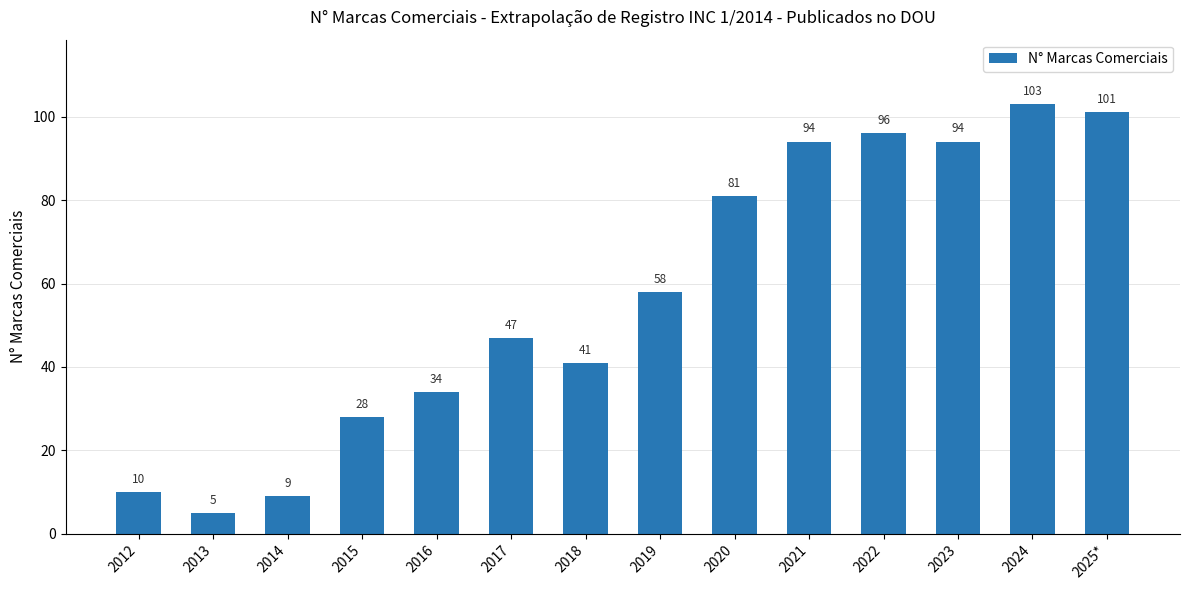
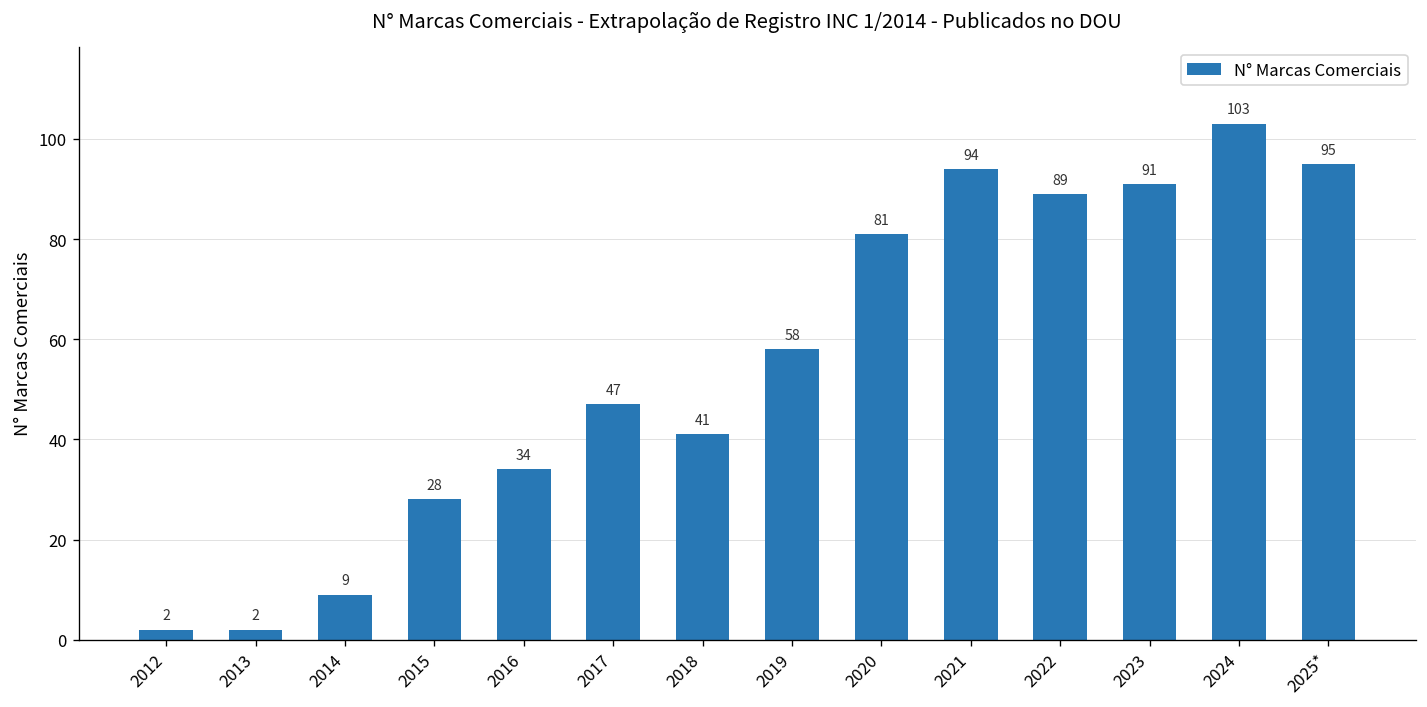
  {
-   "2012": 10,
-   "2013": 5,
+   "2012": 2,
+   "2013": 2,
    "2014": 9,
    "2015": 28,
    "2016": 34,
    "2017": 47,
    "2018": 41,
    "2019": 58,
    "2020": 81,
    "2021": 94,
-   "2022": 96,
-   "2023": 94,
+   "2022": 89,
+   "2023": 91,
    "2024": 103,
-   "2025*": 101
+   "2025*": 95
  }
